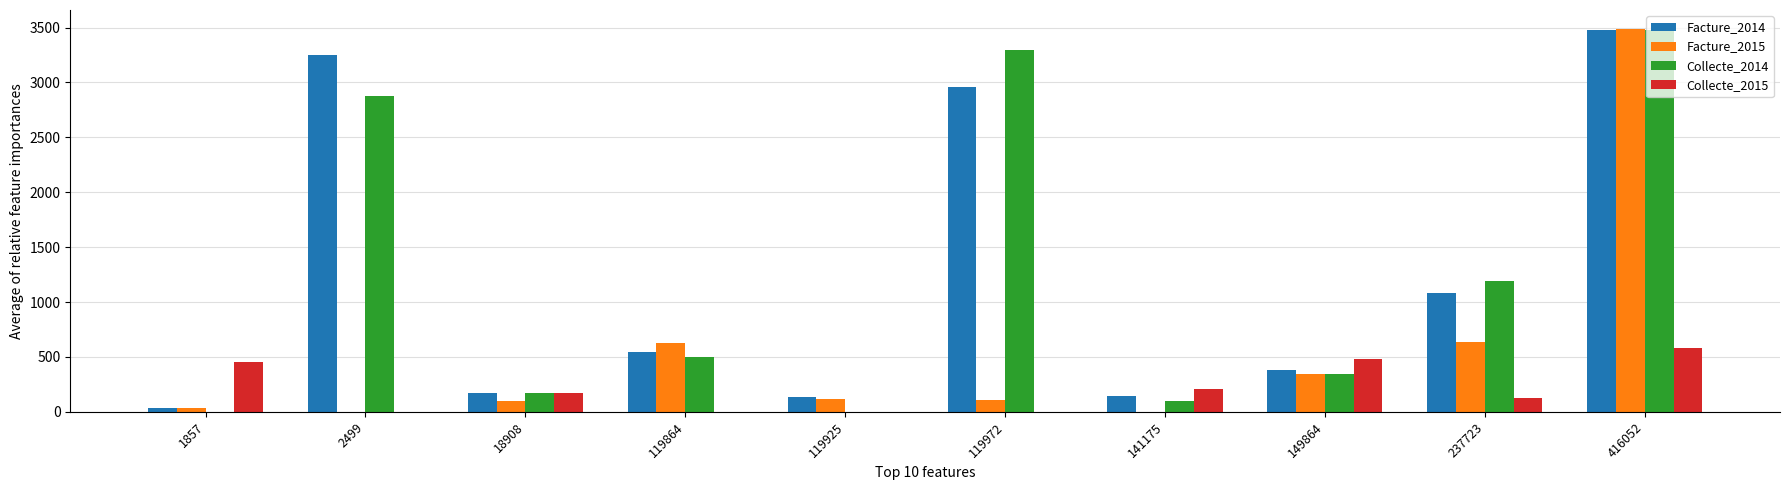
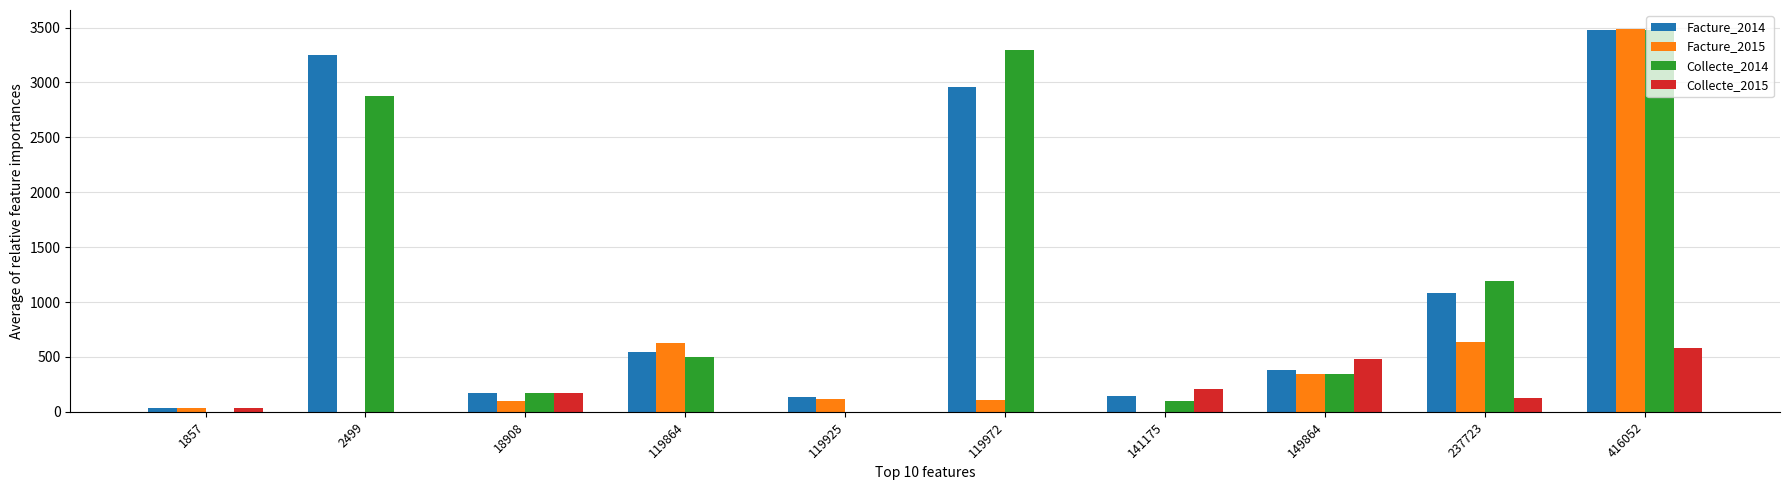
  {
    "Facture_2014": {
      "1857": 40,
      "2499": 3250,
      "18908": 170,
      "119864": 550,
      "119925": 130,
      "119972": 2960,
      "141175": 150,
      "149864": 380,
      "237723": 1090,
      "416052": 3480
    },
    "Facture_2015": {
      "1857": 40,
      "2499": 0,
      "18908": 100,
      "119864": 630,
      "119925": 110,
      "119972": 110,
      "149864": 350,
      "237723": 640,
      "416052": 3490
    },
    "Collecte_2014": {
      "1857": 0,
      "2499": 2870,
      "18908": 170,
      "119864": 500,
      "119925": 0,
      "119972": 3300,
      "141175": 100,
      "149864": 350,
      "237723": 1190
    },
    "Collecte_2015": {
-     "1857": 460,
+     "1857": 40,
      "2499": 0,
      "18908": 170,
      "119864": 0,
      "119925": 0,
      "119972": 0,
      "141175": 210,
      "149864": 480,
      "237723": 120,
      "416052": 580
    }
  }
